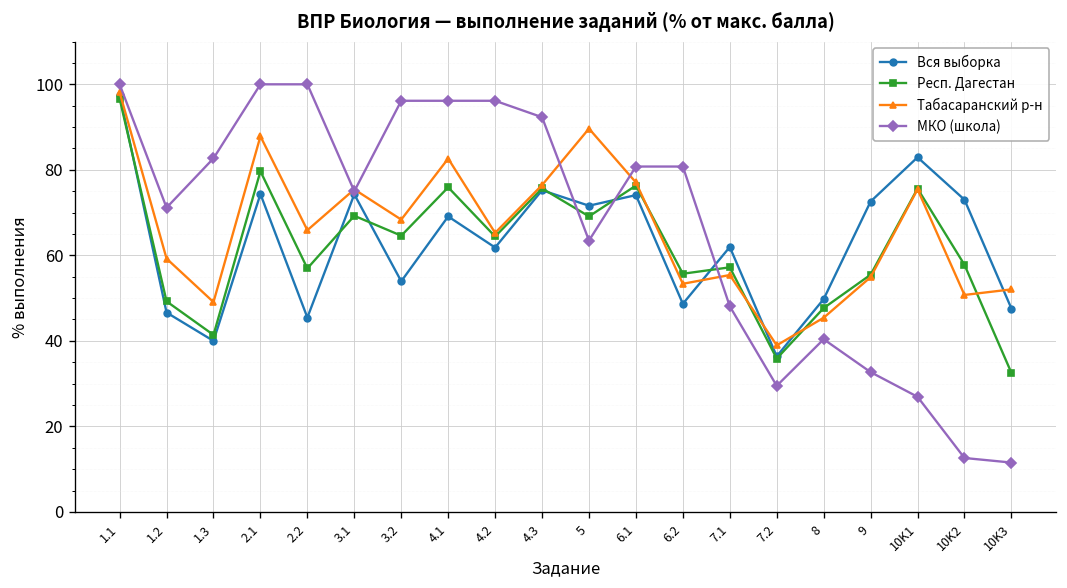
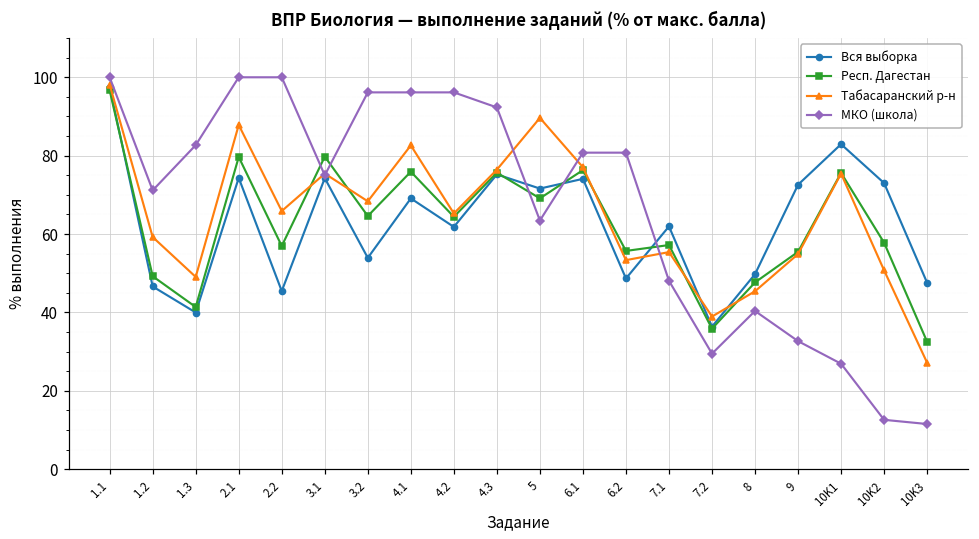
  {
    "Вся выборка": {
      "1.2": 47,
      "1.3": 40,
      "2.1": 74,
      "2.2": 45,
      "3.1": 74,
      "3.2": 54,
      "4.1": 69,
      "4.2": 62,
      "5": 72,
      "6.1": 74,
      "6.2": 49,
      "7.1": 62,
      "8": 50,
      "9": 73,
      "10K1": 83,
      "10K2": 73,
      "10K3": 48
    },
    "Респ. Дагестан": {
      "1.1": 97,
      "1.2": 49,
      "1.3": 41,
      "2.1": 80,
      "2.2": 57,
-     "3.1": 69,
+     "3.1": 80,
      "3.2": 65,
      "4.1": 76,
      "4.2": 64,
      "5": 69,
      "6.1": 76,
      "6.2": 56,
      "7.1": 57,
      "8": 48,
      "10K2": 58,
      "10K3": 33
    },
    "Табасаранский р-н": {
      "1.2": 59,
      "1.3": 49,
      "2.1": 88,
      "2.2": 66,
      "3.2": 68,
      "4.1": 83,
      "4.2": 65,
      "4.3": 76,
      "5": 90,
      "6.1": 77,
      "6.2": 53,
      "7.1": 55,
      "7.2": 39,
      "8": 45,
      "10K2": 51,
-     "10K3": 52
+     "10K3": 27
    },
    "МКО (школа)": {
      "1.1": 100,
      "1.2": 71,
      "1.3": 83,
      "2.1": 100,
      "2.2": 100,
      "3.2": 96,
      "4.1": 96,
      "4.2": 96,
      "4.3": 92,
      "5": 63,
      "6.1": 81,
      "6.2": 81,
      "7.1": 48,
      "7.2": 29,
      "8": 40,
      "9": 33,
      "10K1": 27,
      "10K2": 13,
      "10K3": 12
    }
  }
